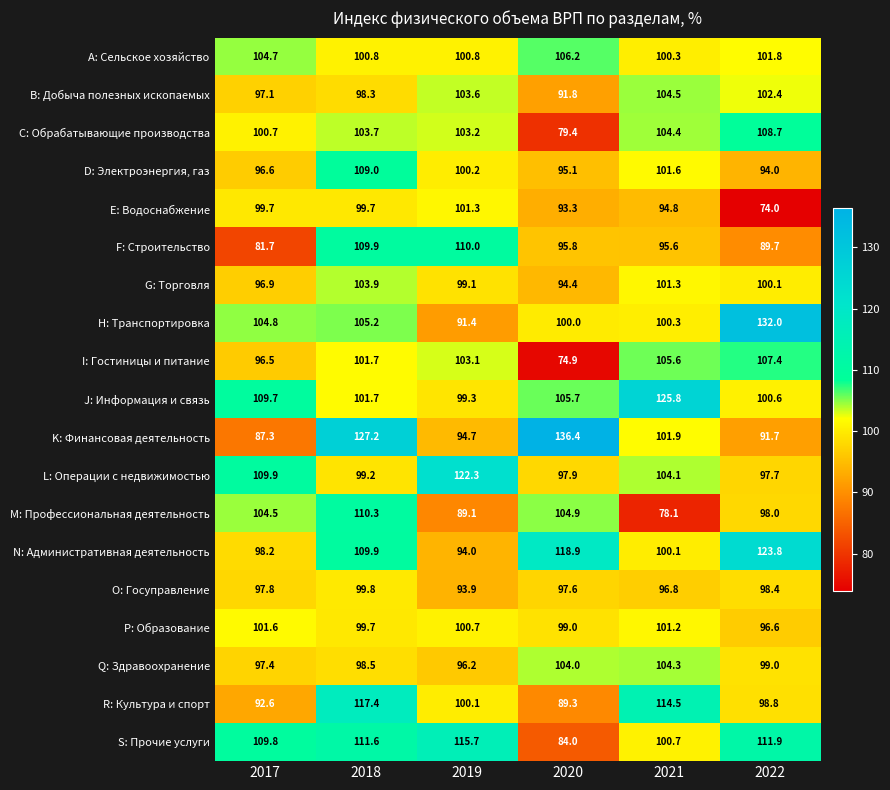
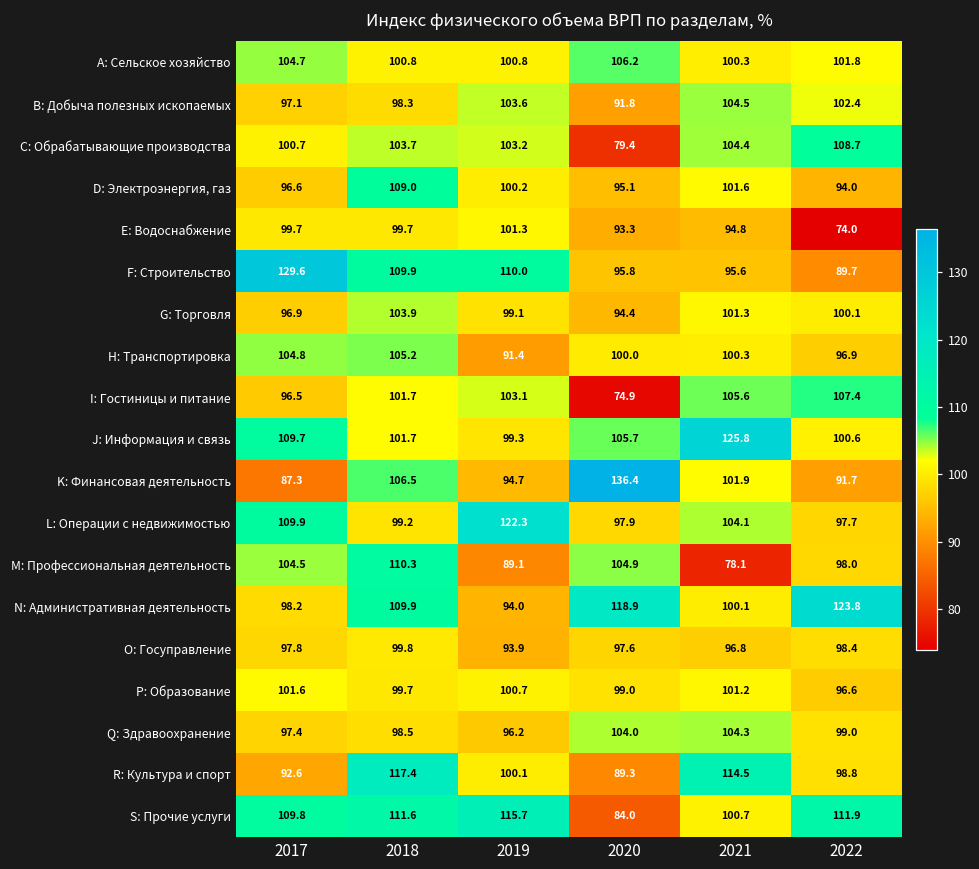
  {
    "A: Сельское хозяйство": {
      "2017": 104.7,
      "2018": 100.8,
      "2019": 100.8,
      "2020": 106.2,
      "2021": 100.3,
      "2022": 101.8
    },
    "B: Добыча полезных ископаемых": {
      "2017": 97.1,
      "2018": 98.3,
      "2019": 103.6,
      "2020": 91.8,
      "2021": 104.5,
      "2022": 102.4
    },
    "C: Обрабатывающие производства": {
      "2017": 100.7,
      "2018": 103.7,
      "2019": 103.2,
      "2020": 79.4,
      "2021": 104.4,
      "2022": 108.7
    },
    "D: Электроэнергия, газ": {
      "2017": 96.6,
      "2018": 109.0,
      "2019": 100.2,
      "2020": 95.1,
      "2021": 101.6,
      "2022": 94.0
    },
    "E: Водоснабжение": {
      "2017": 99.7,
      "2018": 99.7,
      "2019": 101.3,
      "2020": 93.3,
      "2021": 94.8,
      "2022": 74.0
    },
    "F: Строительство": {
-     "2017": 81.7,
+     "2017": 129.6,
      "2018": 109.9,
      "2019": 110.0,
      "2020": 95.8,
      "2021": 95.6,
      "2022": 89.7
    },
    "G: Торговля": {
      "2017": 96.9,
      "2018": 103.9,
      "2019": 99.1,
      "2020": 94.4,
      "2021": 101.3,
      "2022": 100.1
    },
    "H: Транспортировка": {
      "2017": 104.8,
      "2018": 105.2,
      "2019": 91.4,
      "2020": 100.0,
      "2021": 100.3,
-     "2022": 132.0
+     "2022": 96.9
    },
    "I: Гостиницы и питание": {
      "2017": 96.5,
      "2018": 101.7,
      "2019": 103.1,
      "2020": 74.9,
      "2021": 105.6,
      "2022": 107.4
    },
    "J: Информация и связь": {
      "2017": 109.7,
      "2018": 101.7,
      "2019": 99.3,
      "2020": 105.7,
      "2021": 125.8,
      "2022": 100.6
    },
    "K: Финансовая деятельность": {
      "2017": 87.3,
-     "2018": 127.2,
+     "2018": 106.5,
      "2019": 94.7,
      "2020": 136.4,
      "2021": 101.9,
      "2022": 91.7
    },
    "L: Операции с недвижимостью": {
      "2017": 109.9,
      "2018": 99.2,
      "2019": 122.3,
      "2020": 97.9,
      "2021": 104.1,
      "2022": 97.7
    },
    "M: Профессиональная деятельность": {
      "2017": 104.5,
      "2018": 110.3,
      "2019": 89.1,
      "2020": 104.9,
      "2021": 78.1,
      "2022": 98.0
    },
    "N: Административная деятельность": {
      "2017": 98.2,
      "2018": 109.9,
      "2019": 94.0,
      "2020": 118.9,
      "2021": 100.1,
      "2022": 123.8
    },
    "O: Госуправление": {
      "2017": 97.8,
      "2018": 99.8,
      "2019": 93.9,
      "2020": 97.6,
      "2021": 96.8,
      "2022": 98.4
    },
    "P: Образование": {
      "2017": 101.6,
      "2018": 99.7,
      "2019": 100.7,
      "2020": 99.0,
      "2021": 101.2,
      "2022": 96.6
    },
    "Q: Здравоохранение": {
      "2017": 97.4,
      "2018": 98.5,
      "2019": 96.2,
      "2020": 104.0,
      "2021": 104.3,
      "2022": 99.0
    },
    "R: Культура и спорт": {
      "2017": 92.6,
      "2018": 117.4,
      "2019": 100.1,
      "2020": 89.3,
      "2021": 114.5,
      "2022": 98.8
    },
    "S: Прочие услуги": {
      "2017": 109.8,
      "2018": 111.6,
      "2019": 115.7,
      "2020": 84.0,
      "2021": 100.7,
      "2022": 111.9
    }
  }
